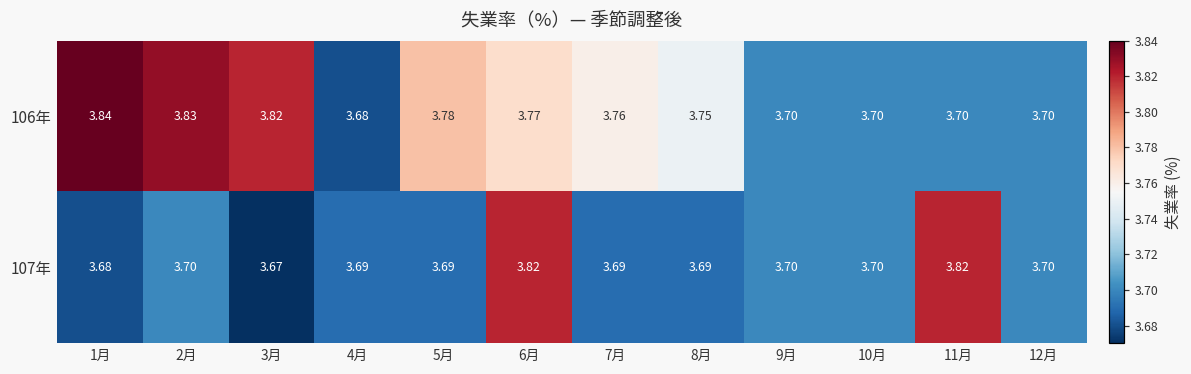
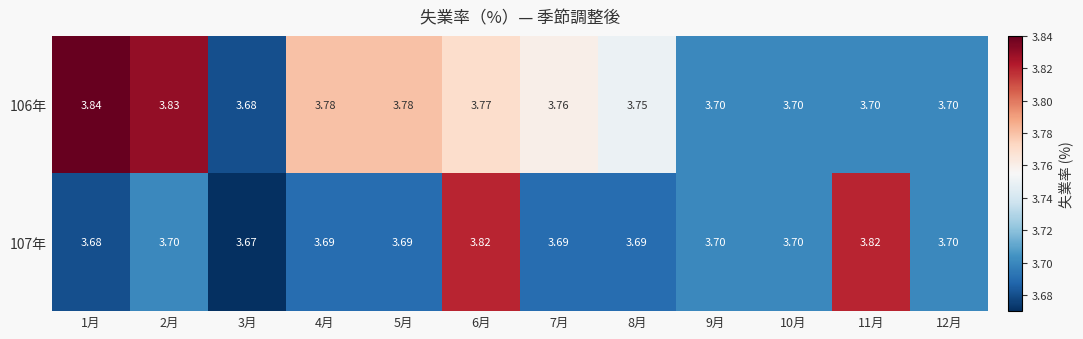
  {
    "106年": {
      "1月": 3.84,
      "2月": 3.83,
-     "3月": 3.82,
-     "4月": 3.68,
+     "3月": 3.68,
+     "4月": 3.78,
      "5月": 3.78,
      "6月": 3.77,
      "7月": 3.76,
      "8月": 3.75,
      "9月": 3.70,
      "10月": 3.70,
      "11月": 3.70,
      "12月": 3.70
    },
    "107年": {
      "1月": 3.68,
      "2月": 3.70,
      "3月": 3.67,
      "4月": 3.69,
      "5月": 3.69,
      "6月": 3.82,
      "7月": 3.69,
      "8月": 3.69,
      "9月": 3.70,
      "10月": 3.70,
      "11月": 3.82,
      "12月": 3.70
    }
  }
